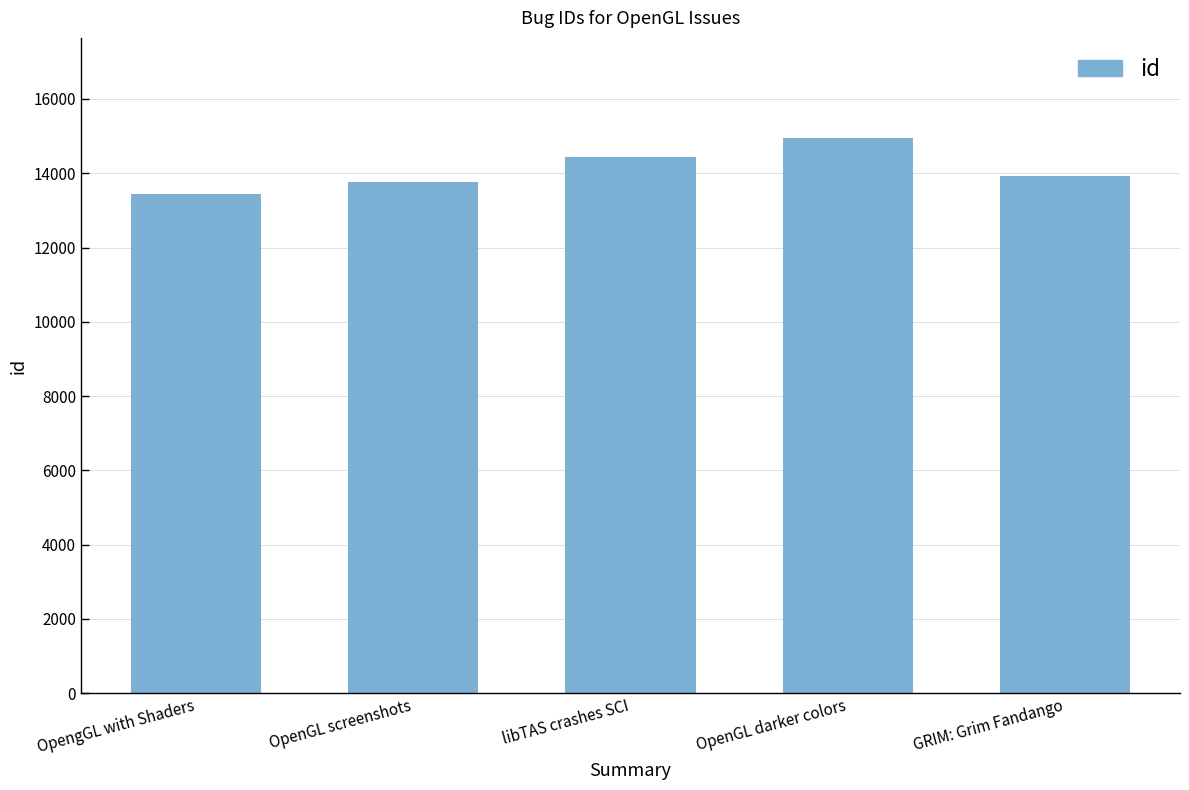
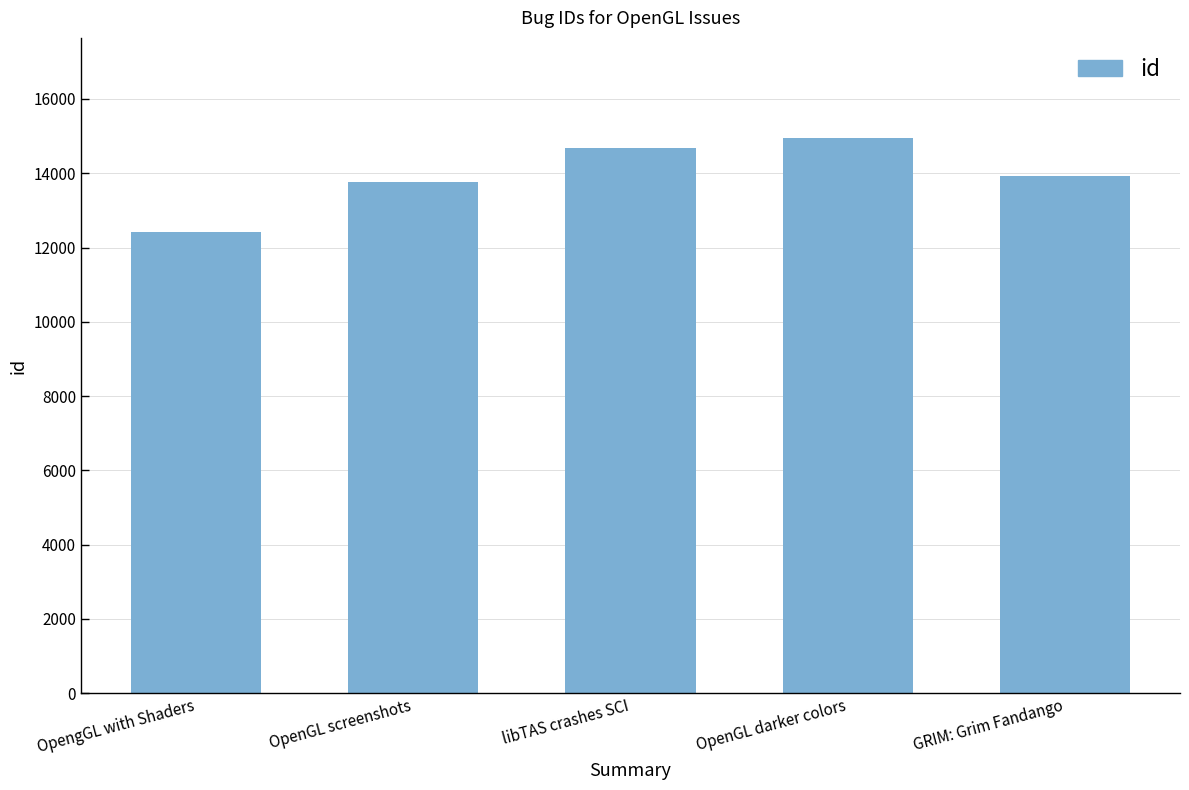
  {
-   "OpengGL with Shaders": 13400,
+   "OpengGL with Shaders": 12400,
    "OpenGL screenshots": 13800,
-   "libTAS crashes SCI": 14400,
+   "libTAS crashes SCI": 14700,
    "OpenGL darker colors": 15000,
    "GRIM: Grim Fandango": 13900
  }
